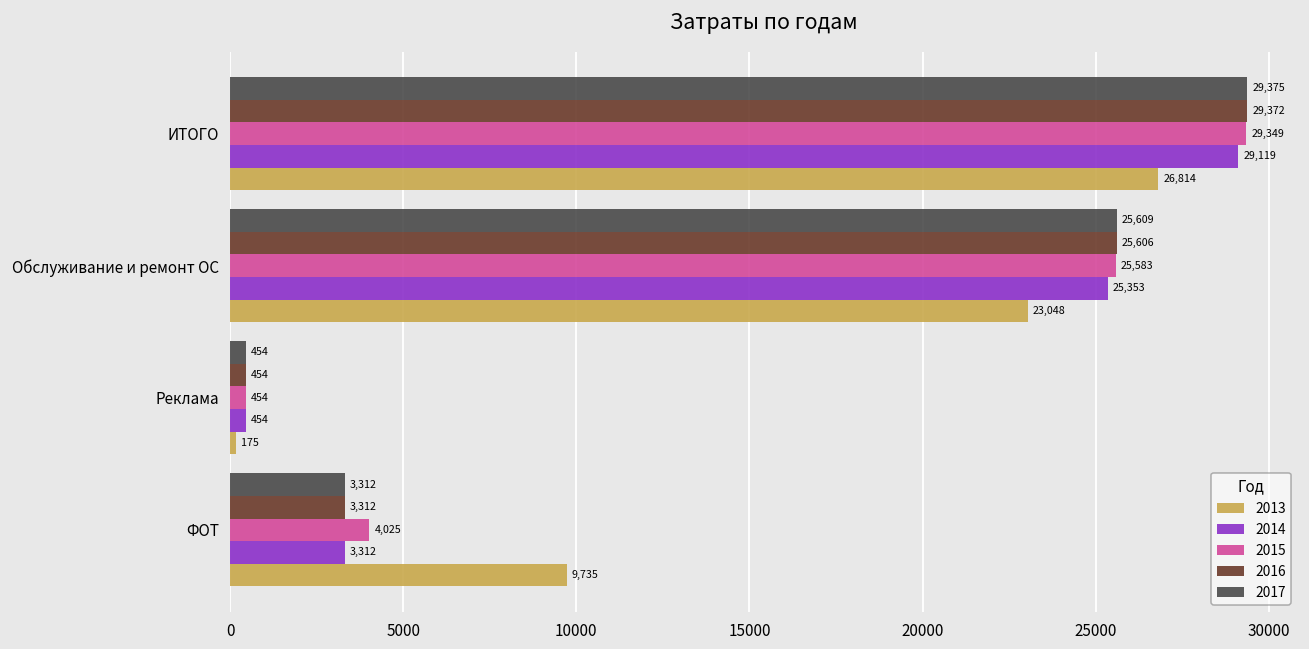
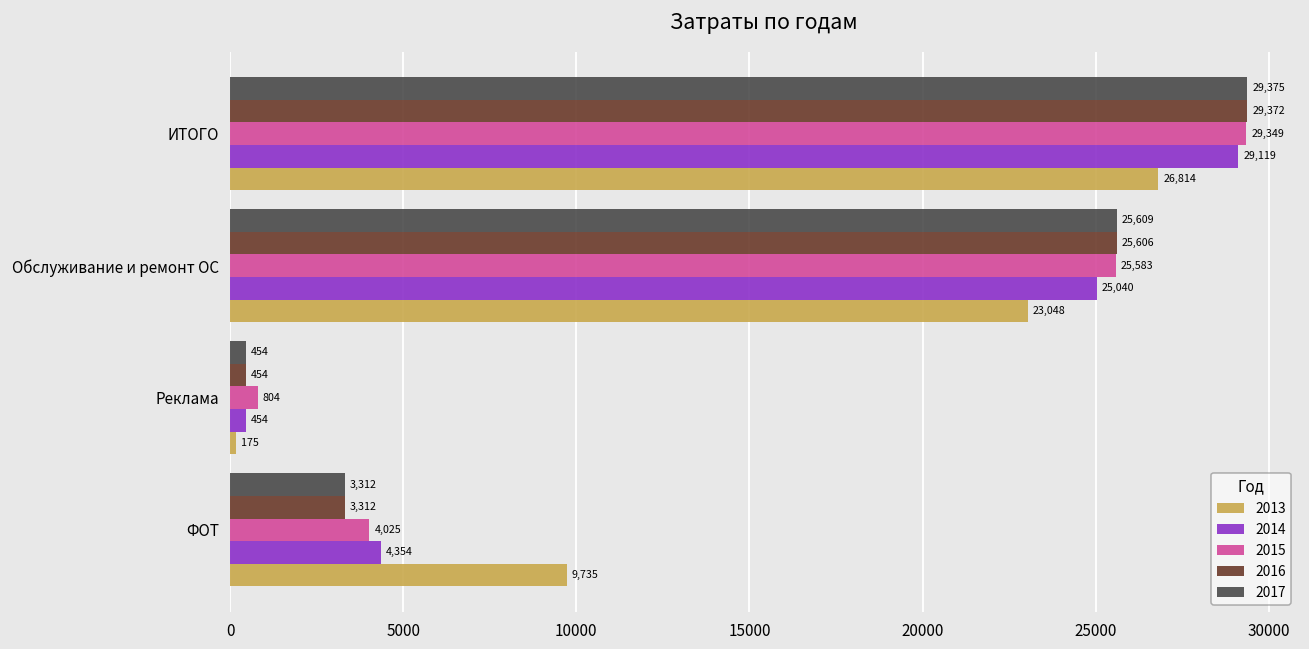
  {
    "2013": {
      "ИТОГО": "26,814",
      "Обслуживание и ремонт ОС": "23,048",
      "Реклама": "175",
      "ФОТ": "9,735"
    },
    "2014": {
      "ИТОГО": "29,119",
-     "Обслуживание и ремонт ОС": "25,353",
+     "Обслуживание и ремонт ОС": "25,040",
      "Реклама": "454",
-     "ФОТ": "3,312"
+     "ФОТ": "4,354"
    },
    "2015": {
      "ИТОГО": "29,349",
      "Обслуживание и ремонт ОС": "25,583",
-     "Реклама": "454",
+     "Реклама": "804",
      "ФОТ": "4,025"
    }
  }
